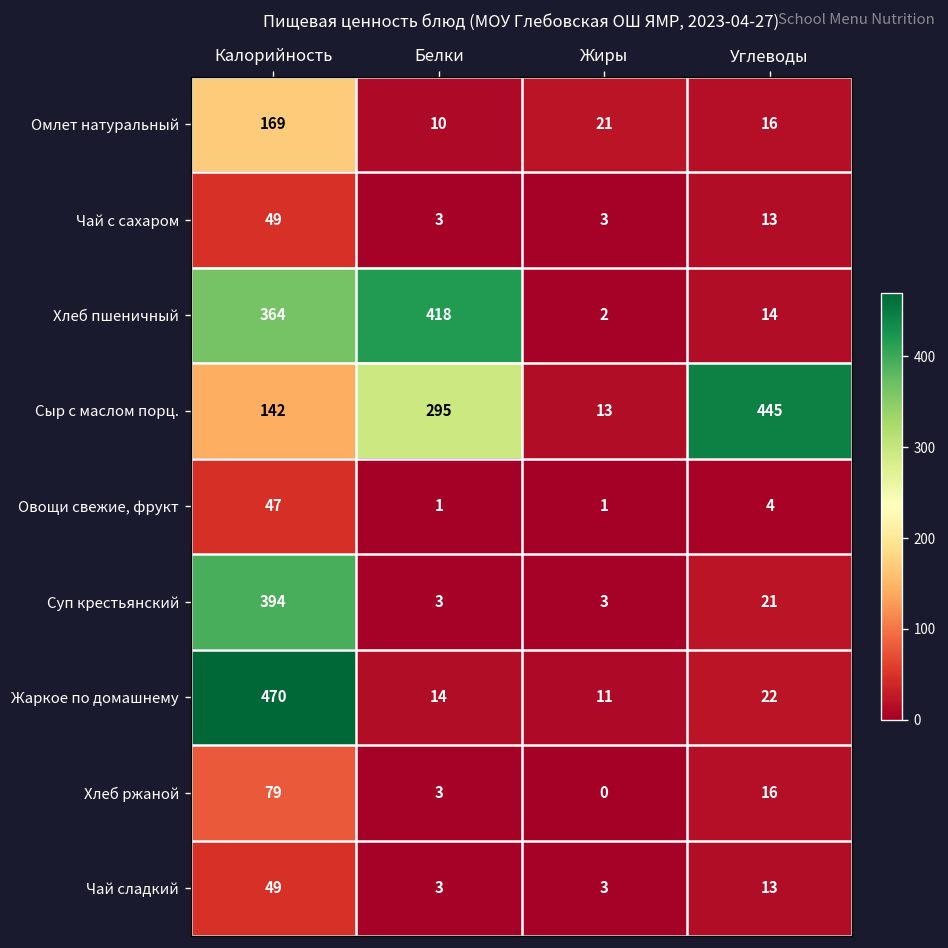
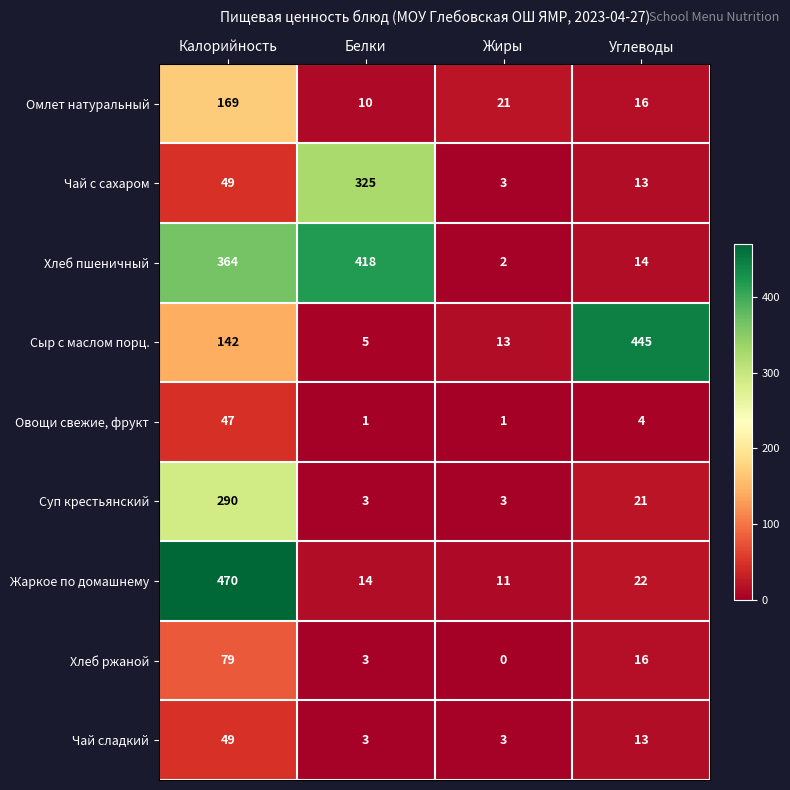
  {
    "Омлет натуральный": {
      "Калорийность": 169,
      "Белки": 10,
      "Жиры": 21,
      "Углеводы": 16
    },
    "Чай с сахаром": {
      "Калорийность": 49,
-     "Белки": 3,
+     "Белки": 325,
      "Жиры": 3,
      "Углеводы": 13
    },
    "Хлеб пшеничный": {
      "Калорийность": 364,
      "Белки": 418,
      "Жиры": 2,
      "Углеводы": 14
    },
    "Сыр с маслом порц.": {
      "Калорийность": 142,
-     "Белки": 295,
+     "Белки": 5,
      "Жиры": 13,
      "Углеводы": 445
    },
    "Овощи свежие, фрукт": {
      "Калорийность": 47,
      "Белки": 1,
      "Жиры": 1,
      "Углеводы": 4
    },
    "Суп крестьянский": {
-     "Калорийность": 394,
+     "Калорийность": 290,
      "Белки": 3,
      "Жиры": 3,
      "Углеводы": 21
    },
    "Жаркое по домашнему": {
      "Калорийность": 470,
      "Белки": 14,
      "Жиры": 11,
      "Углеводы": 22
    },
    "Хлеб ржаной": {
      "Калорийность": 79,
      "Белки": 3,
      "Жиры": 0,
      "Углеводы": 16
    },
    "Чай сладкий": {
      "Калорийность": 49,
      "Белки": 3,
      "Жиры": 3,
      "Углеводы": 13
    }
  }
